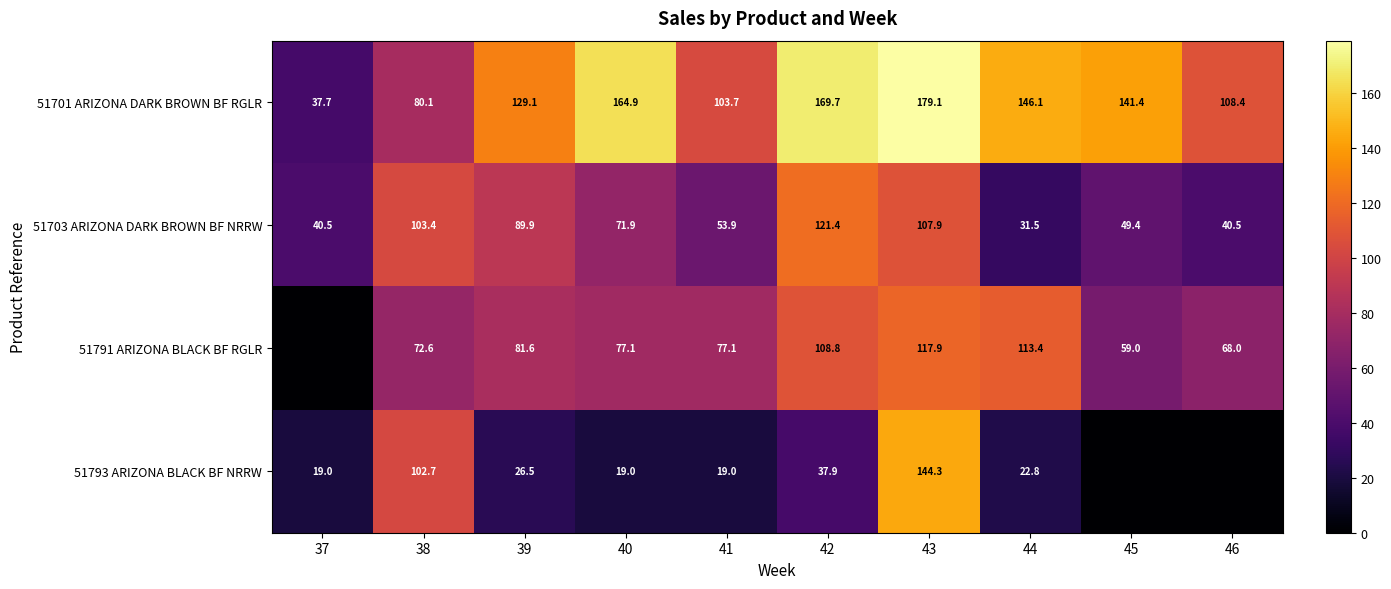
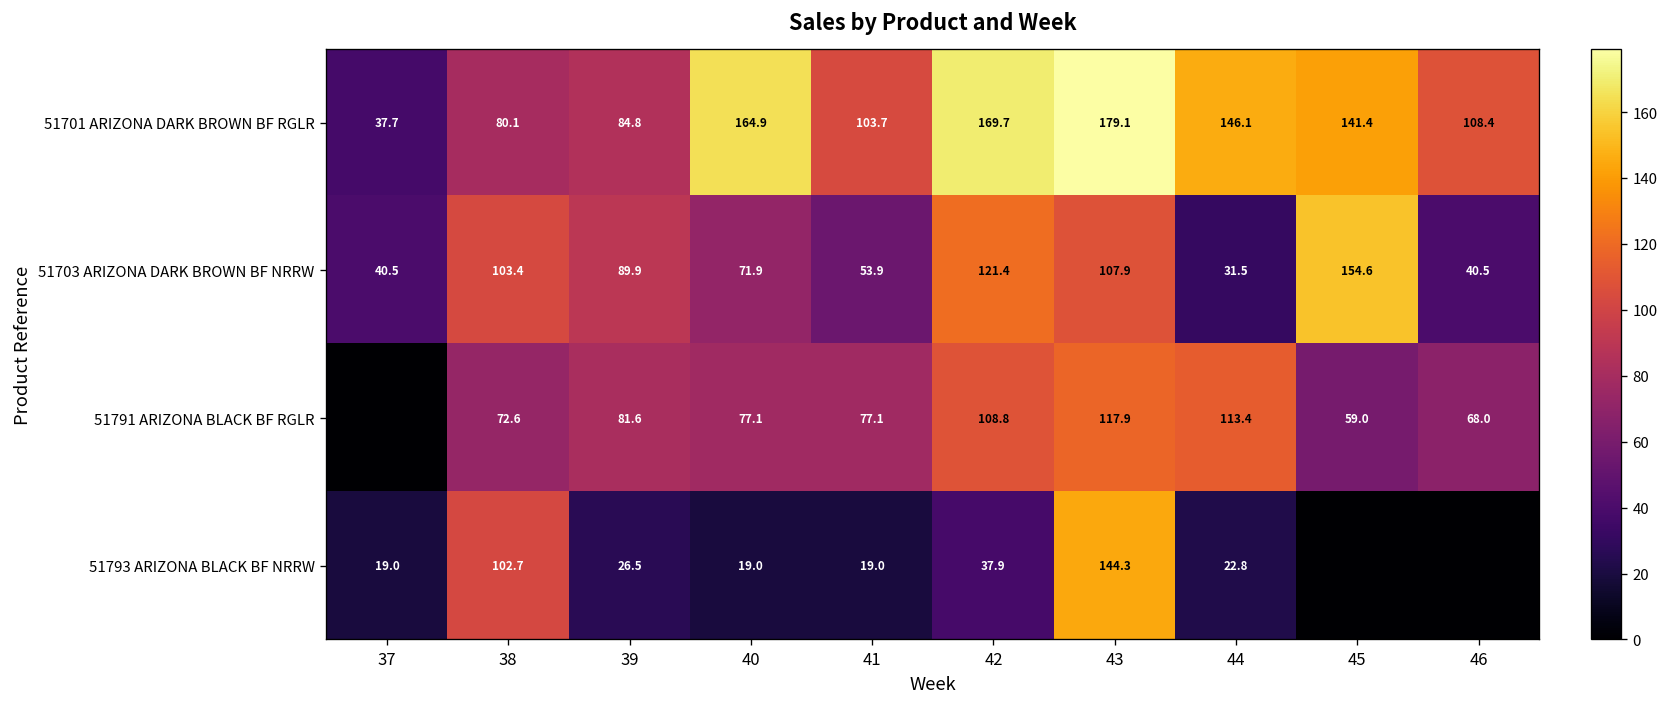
  {
    "51701 ARIZONA DARK BROWN BF RGLR": {
      "37": 37.7,
      "38": 80.1,
-     "39": 129.1,
+     "39": 84.8,
      "40": 164.9,
      "41": 103.7,
      "42": 169.7,
      "43": 179.1,
      "44": 146.1,
      "45": 141.4,
      "46": 108.4
    },
    "51703 ARIZONA DARK BROWN BF NRRW": {
      "37": 40.5,
      "38": 103.4,
      "39": 89.9,
      "40": 71.9,
      "41": 53.9,
      "42": 121.4,
      "43": 107.9,
      "44": 31.5,
-     "45": 49.4,
+     "45": 154.6,
      "46": 40.5
    },
    "51791 ARIZONA BLACK BF RGLR": {
      "38": 72.6,
      "39": 81.6,
      "40": 77.1,
      "41": 77.1,
      "42": 108.8,
      "43": 117.9,
      "44": 113.4,
      "45": 59.0,
      "46": 68.0
    },
    "51793 ARIZONA BLACK BF NRRW": {
      "37": 19.0,
      "38": 102.7,
      "39": 26.5,
      "40": 19.0,
      "41": 19.0,
      "42": 37.9,
      "43": 144.3,
      "44": 22.8
    }
  }
